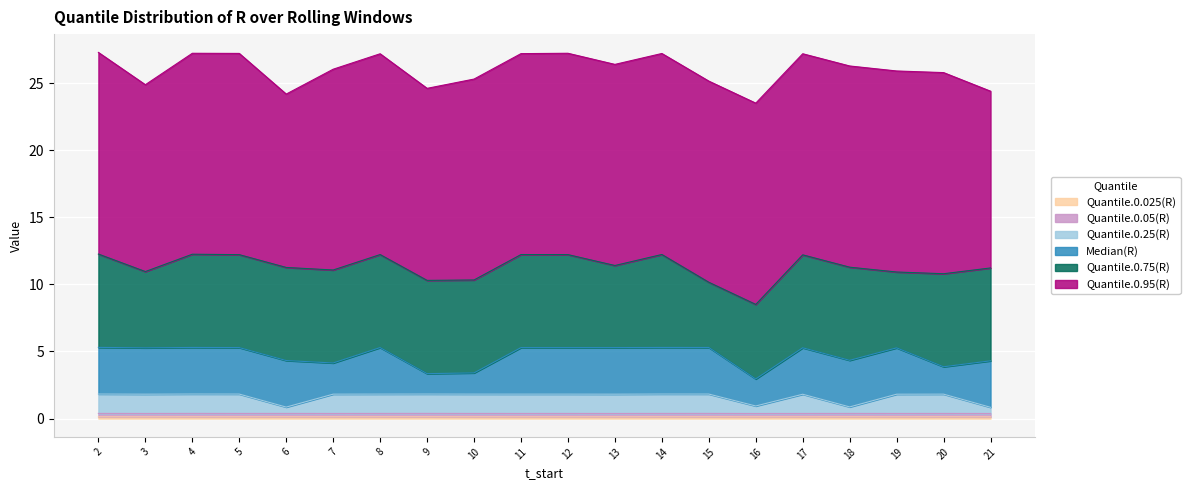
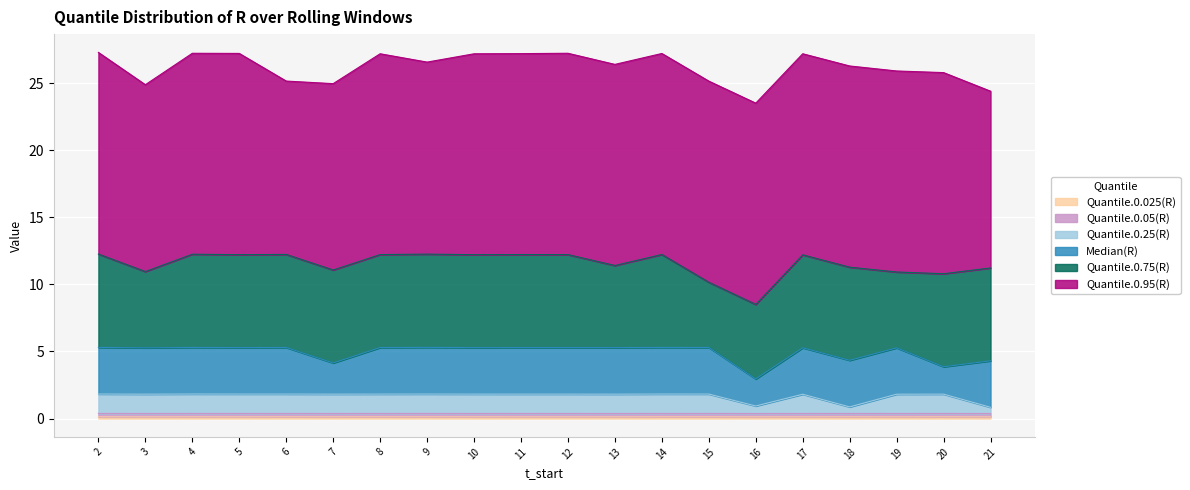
  {
    "Quantile.0.025(R)": {
      "2": 0.1,
      "3": 0.1,
      "4": 0.1,
      "5": 0.1,
      "6": 0.1,
      "7": 0.1,
      "8": 0.1,
      "9": 0.1,
      "10": 0.1,
      "11": 0.1,
      "12": 0.1,
      "13": 0.1,
      "14": 0.1,
      "15": 0.1,
      "16": 0.1,
      "17": 0.1,
      "18": 0.1,
      "19": 0.1,
      "20": 0.1,
      "21": 0.1
    },
    "Quantile.0.05(R)": {
      "2": 0.3,
      "3": 0.3,
      "4": 0.3,
      "5": 0.3,
      "6": 0.3,
      "7": 0.3,
      "8": 0.3,
      "9": 0.3,
      "10": 0.3,
      "11": 0.3,
      "12": 0.3,
      "13": 0.3,
      "14": 0.3,
      "15": 0.3,
      "16": 0.3,
      "17": 0.3,
      "18": 0.3,
      "19": 0.3,
      "20": 0.3,
      "21": 0.3
    },
    "Quantile.0.25(R)": {
      "2": 1.4,
      "3": 1.4,
      "4": 1.4,
      "5": 1.4,
-     "6": 0.5,
+     "6": 1.4,
      "7": 1.4,
      "8": 1.4,
      "9": 1.4,
      "10": 1.4,
      "11": 1.4,
      "12": 1.4,
      "13": 1.4,
      "14": 1.4,
      "15": 1.4,
      "16": 0.6,
      "17": 1.4,
      "18": 0.5,
      "19": 1.4,
      "20": 1.4,
      "21": 0.5
    },
    "Median(R)": {
      "2": 3.5,
      "3": 3.5,
      "4": 3.5,
      "5": 3.5,
      "6": 3.5,
      "7": 2.3,
      "8": 3.5,
-     "9": 1.5,
-     "10": 1.6,
+     "9": 3.5,
+     "10": 3.5,
      "11": 3.5,
      "12": 3.5,
      "13": 3.5,
      "14": 3.5,
      "15": 3.5,
      "16": 2.0,
      "17": 3.5,
      "18": 3.5,
      "19": 3.5,
      "20": 2.0,
      "21": 3.5
    },
    "Quantile.0.75(R)": {
      "2": 7.0,
      "3": 5.7,
      "4": 6.9,
      "5": 6.9,
      "6": 6.9,
      "7": 6.9,
      "8": 6.9,
      "9": 6.9,
      "10": 6.9,
      "11": 6.9,
      "12": 6.9,
      "13": 6.1,
      "14": 6.9,
      "15": 4.9,
      "16": 5.6,
      "17": 6.9,
      "18": 6.9,
      "19": 5.7,
      "20": 6.9,
      "21": 6.9
    },
    "Quantile.0.95(R)": {
      "2": 15.0,
      "3": 13.9,
      "4": 15.0,
      "5": 15.0,
      "6": 12.9,
-     "7": 15.0,
+     "7": 13.9,
      "8": 15.0,
      "9": 14.3,
      "10": 15.0,
      "11": 15.0,
      "12": 15.0,
      "13": 15.0,
      "14": 15.0,
      "15": 15.0,
      "16": 15.0,
      "17": 15.0,
      "18": 15.0,
      "19": 15.0,
      "20": 15.0,
      "21": 13.2
    }
  }
